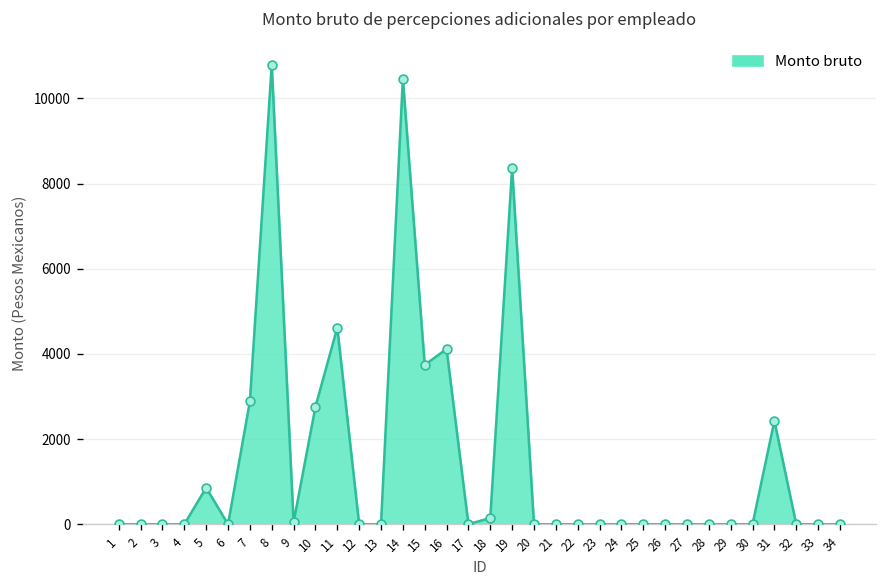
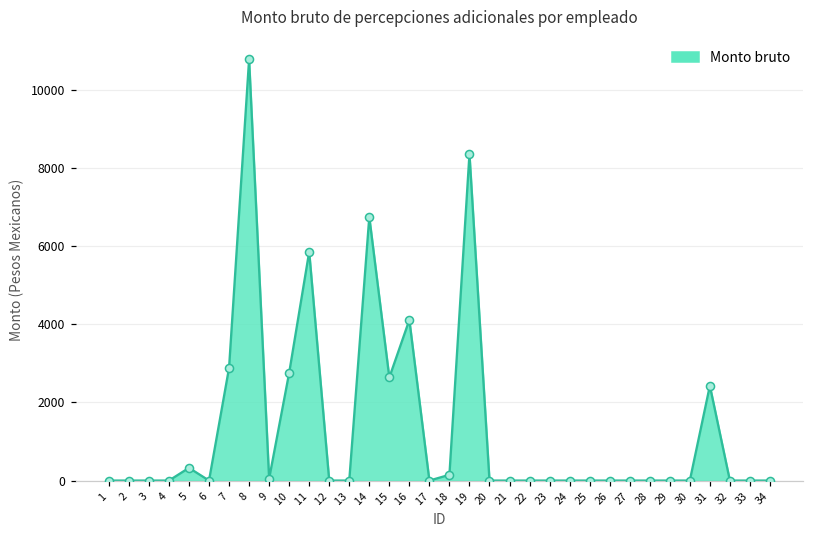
  {
    "1": 0,
    "2": 0,
    "3": 0,
    "4": 0,
-   "5": 900,
+   "5": 300,
    "6": 0,
    "7": 2900,
    "8": 10800,
    "9": 0,
    "10": 2800,
-   "11": 4600,
+   "11": 5900,
    "12": 0,
    "13": 0,
-   "14": 10500,
-   "15": 3700,
+   "14": 6800,
+   "15": 2600,
    "16": 4100,
    "17": 0,
    "18": 100,
    "19": 8400,
    "20": 0,
    "21": 0,
    "22": 0,
    "23": 0,
    "24": 0,
    "25": 0,
    "26": 0,
    "27": 0,
    "28": 0,
    "29": 0,
    "30": 0,
    "31": 2400,
    "32": 0,
    "33": 0,
    "34": 0
  }
